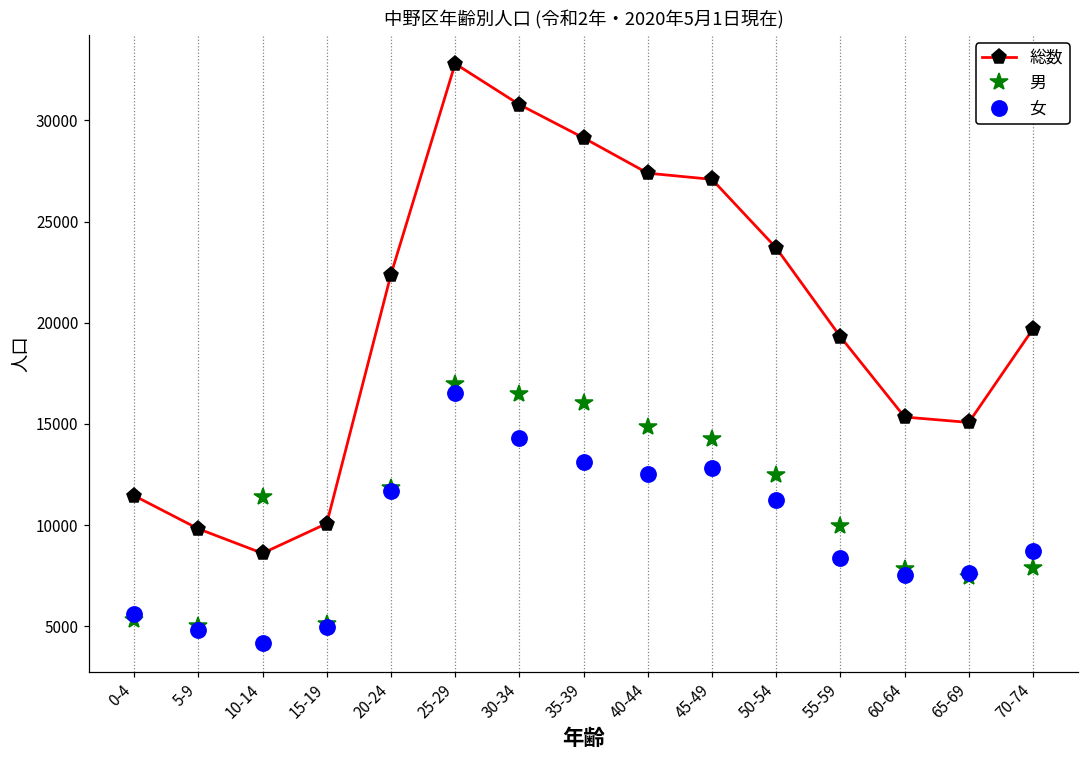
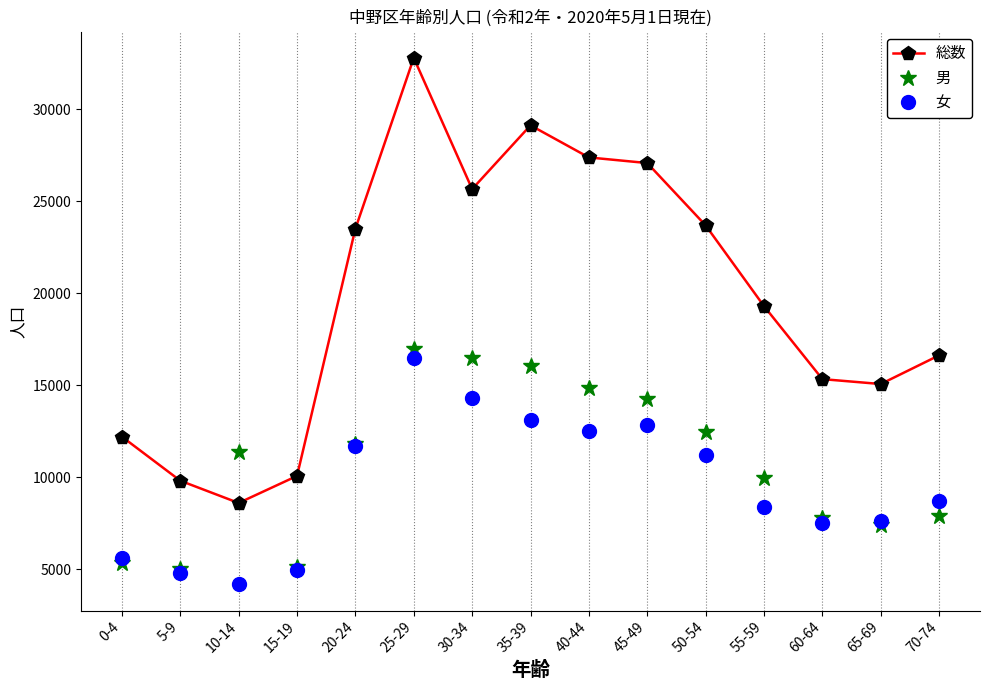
  {
    "総数": {
-     "0-4": 11500,
+     "0-4": 12200,
      "5-9": 9800,
      "10-14": 8600,
      "15-19": 10100,
-     "20-24": 22400,
+     "20-24": 23500,
      "25-29": 32800,
-     "30-34": 30800,
+     "30-34": 25700,
      "35-39": 29100,
      "40-44": 27400,
      "45-49": 27100,
      "50-54": 23700,
      "55-59": 19300,
      "60-64": 15300,
      "65-69": 15100,
-     "70-74": 19700
+     "70-74": 16600
    },
    "男": {
      "0-4": 5300,
      "5-9": 5000,
      "10-14": 11400,
      "15-19": 5100,
      "25-29": 17000,
      "30-34": 16500,
      "35-39": 16000,
      "40-44": 14900,
      "45-49": 14300,
      "50-54": 12500,
      "55-59": 9900,
      "60-64": 7800,
      "65-69": 7400,
      "70-74": 7900
    },
    "女": {
      "0-4": 5600,
      "5-9": 4800,
      "10-14": 4200,
      "15-19": 4900,
      "25-29": 16500,
      "30-34": 14300,
      "35-39": 13100,
      "40-44": 12500,
      "45-49": 12800,
      "50-54": 11200,
      "55-59": 8400,
      "60-64": 7500,
      "65-69": 7600,
      "70-74": 8700
    }
  }
